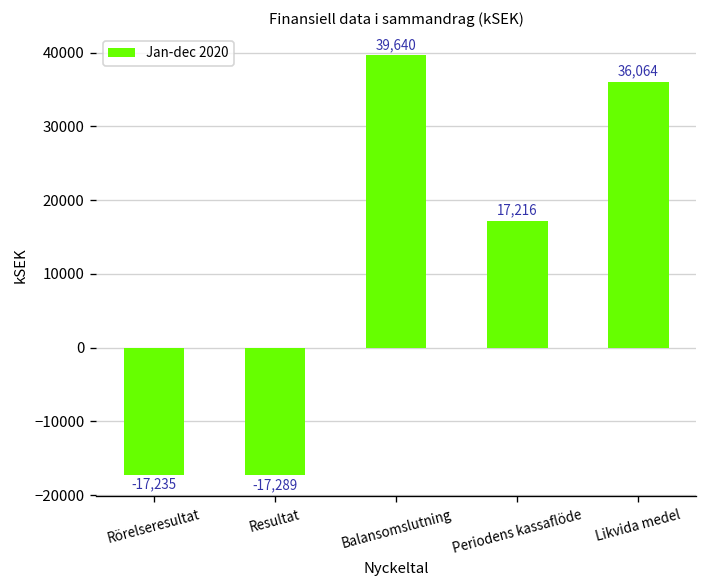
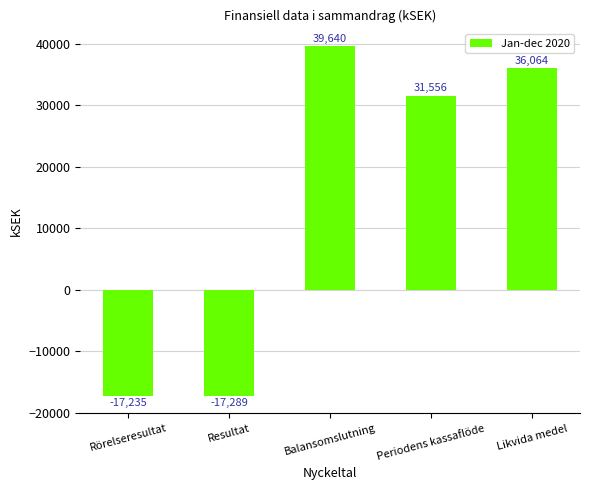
  {
    "Rörelseresultat": "-17,235",
    "Resultat": "-17,289",
    "Balansomslutning": "39,640",
-   "Periodens kassaflöde": "17,216",
+   "Periodens kassaflöde": "31,556",
    "Likvida medel": "36,064"
  }
